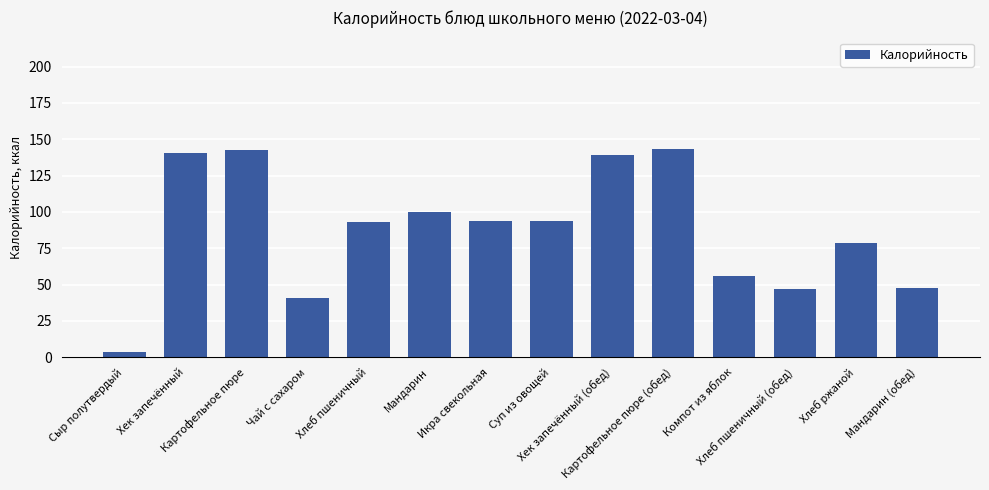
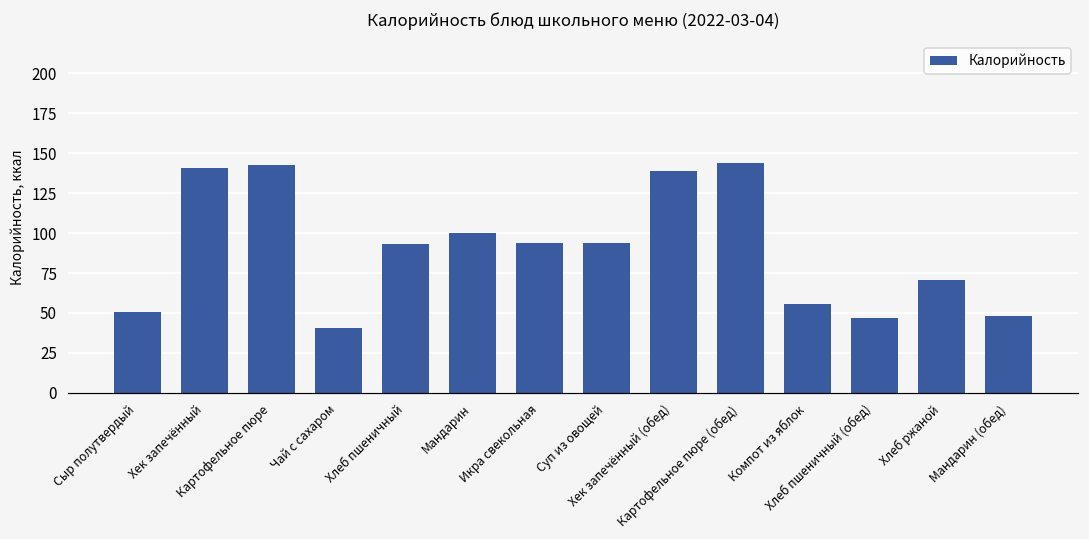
  {
-   "Сыр полутвердый": 4,
+   "Сыр полутвердый": 51,
    "Хек запечённый": 141,
    "Картофельное пюре": 143,
    "Чай с сахаром": 41,
    "Хлеб пшеничный": 93,
    "Мандарин": 100,
    "Икра свекольная": 94,
    "Суп из овощей": 94,
    "Хек запечённый (обед)": 139,
    "Картофельное пюре (обед)": 144,
    "Компот из яблок": 56,
    "Хлеб пшеничный (обед)": 47,
-   "Хлеб ржаной": 78,
+   "Хлеб ржаной": 71,
    "Мандарин (обед)": 48
  }
